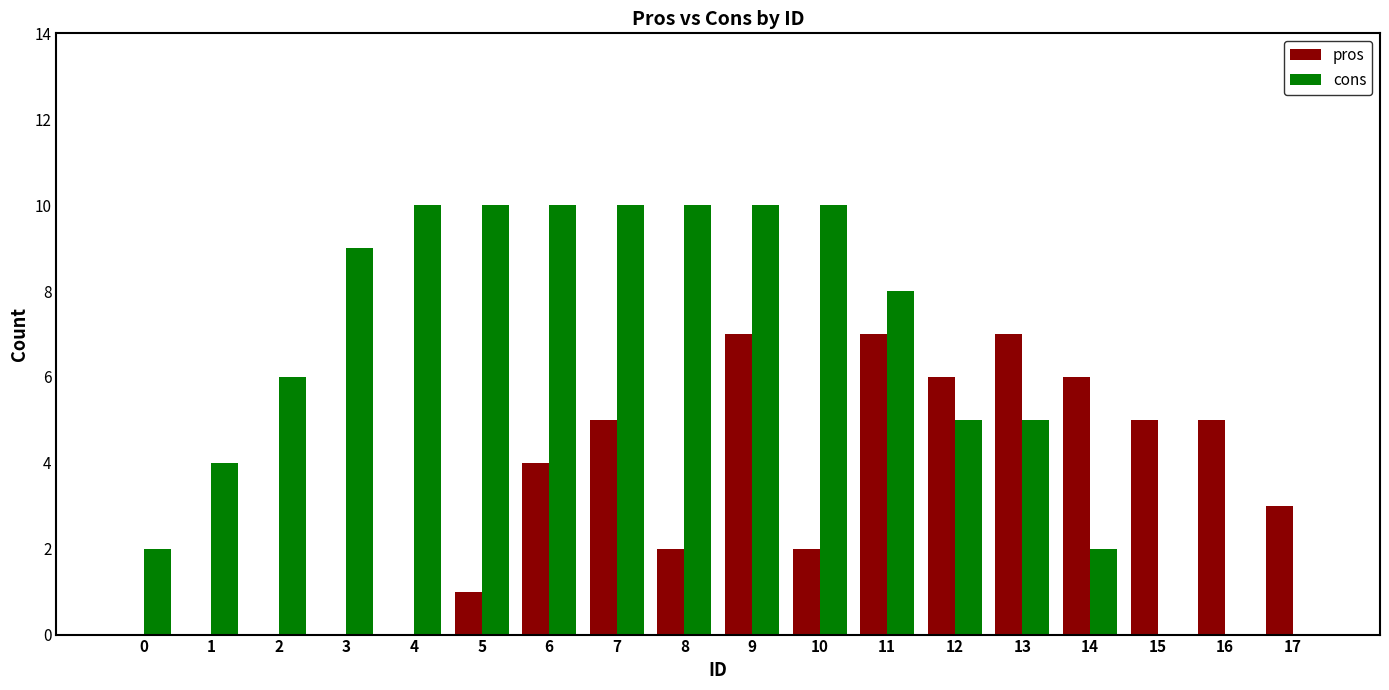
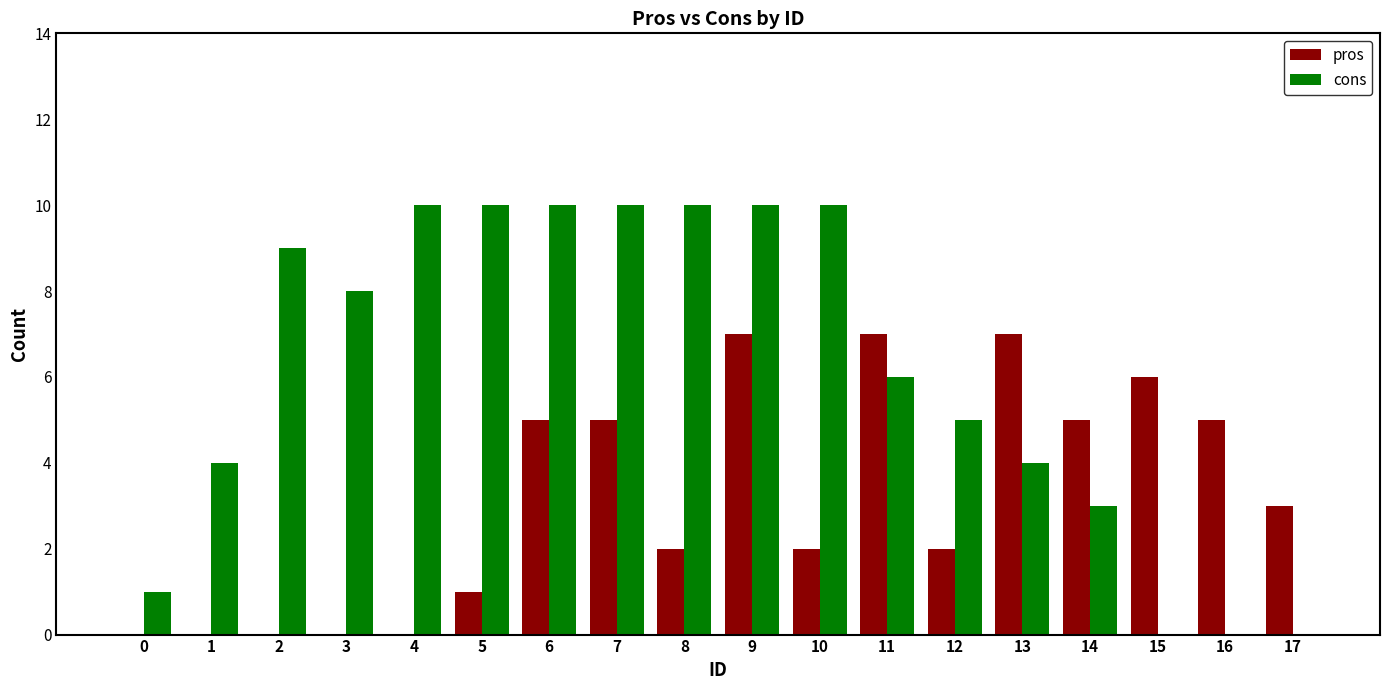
  {
    "pros": {
      "0": 0,
      "1": 0,
      "2": 0,
      "3": 0,
      "4": 0,
      "5": 1,
-     "6": 4,
+     "6": 5,
      "7": 5,
      "8": 2,
      "9": 7,
      "10": 2,
      "11": 7,
-     "12": 6,
+     "12": 2,
      "13": 7,
-     "14": 6,
-     "15": 5,
+     "14": 5,
+     "15": 6,
      "16": 5,
      "17": 3
    },
    "cons": {
-     "0": 2,
+     "0": 1,
      "1": 4,
-     "2": 6,
-     "3": 9,
+     "2": 9,
+     "3": 8,
      "4": 10,
      "5": 10,
      "6": 10,
      "7": 10,
      "8": 10,
      "9": 10,
      "10": 10,
-     "11": 8,
+     "11": 6,
      "12": 5,
-     "13": 5,
-     "14": 2,
+     "13": 4,
+     "14": 3,
      "15": 0,
      "16": 0,
      "17": 0
    }
  }
